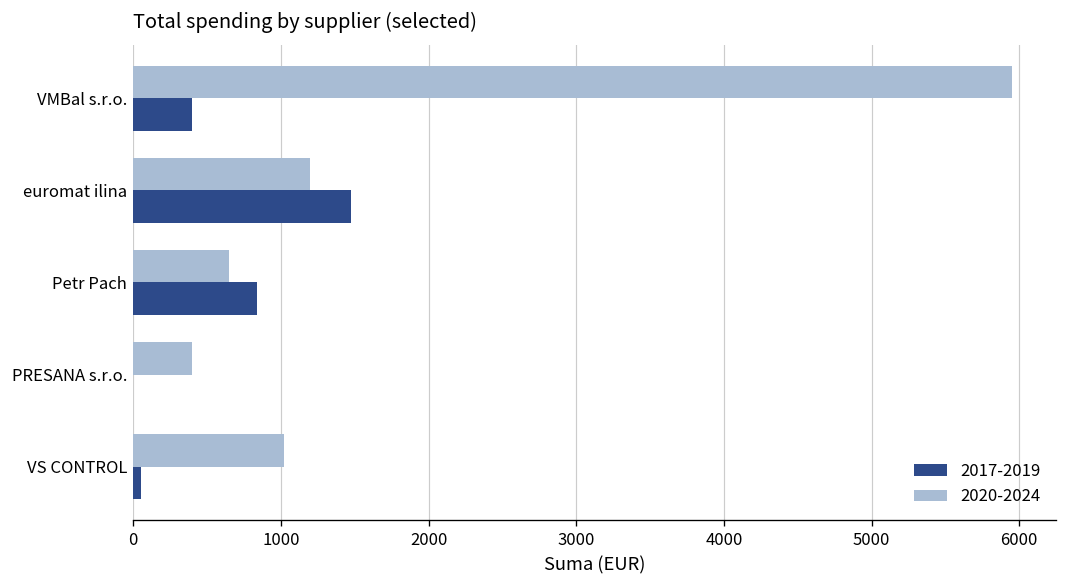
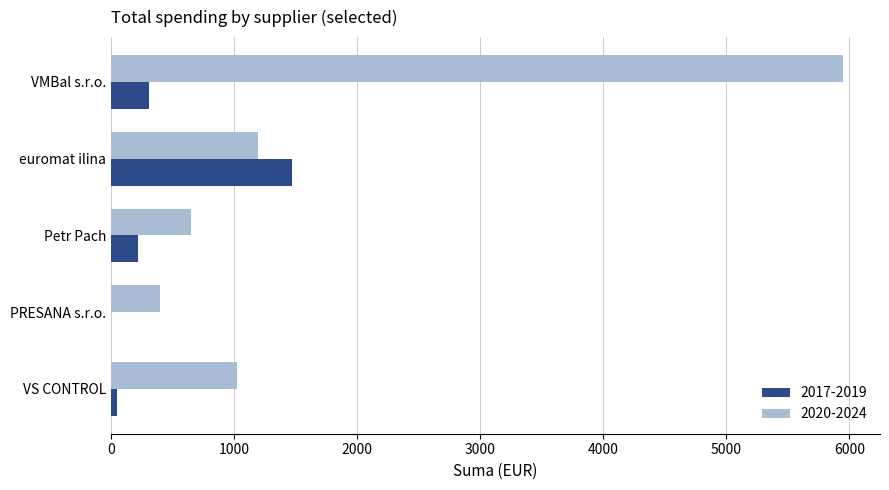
  {
    "2017-2019": {
-     "VMBal s.r.o.": 400,
+     "VMBal s.r.o.": 310,
      "euromat ilina": 1470,
-     "Petr Pach": 840,
+     "Petr Pach": 220,
      "PRESANA s.r.o.": 0,
      "VS CONTROL": 50
    },
    "2020-2024": {
      "VMBal s.r.o.": 5950,
      "euromat ilina": 1200,
      "Petr Pach": 650,
      "PRESANA s.r.o.": 400,
      "VS CONTROL": 1020
    }
  }
